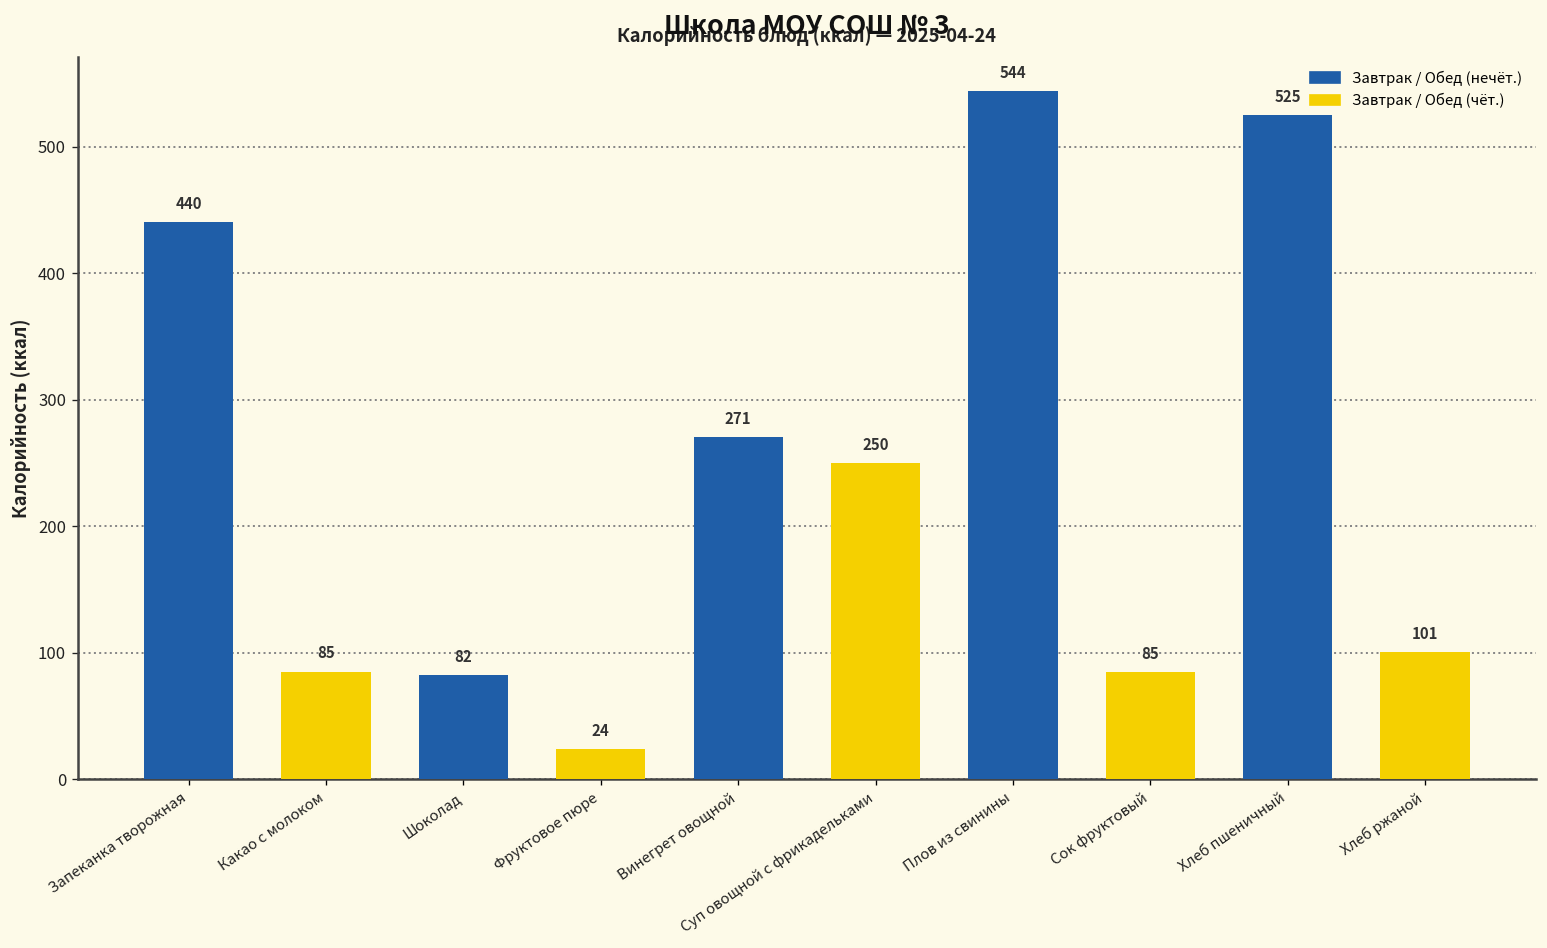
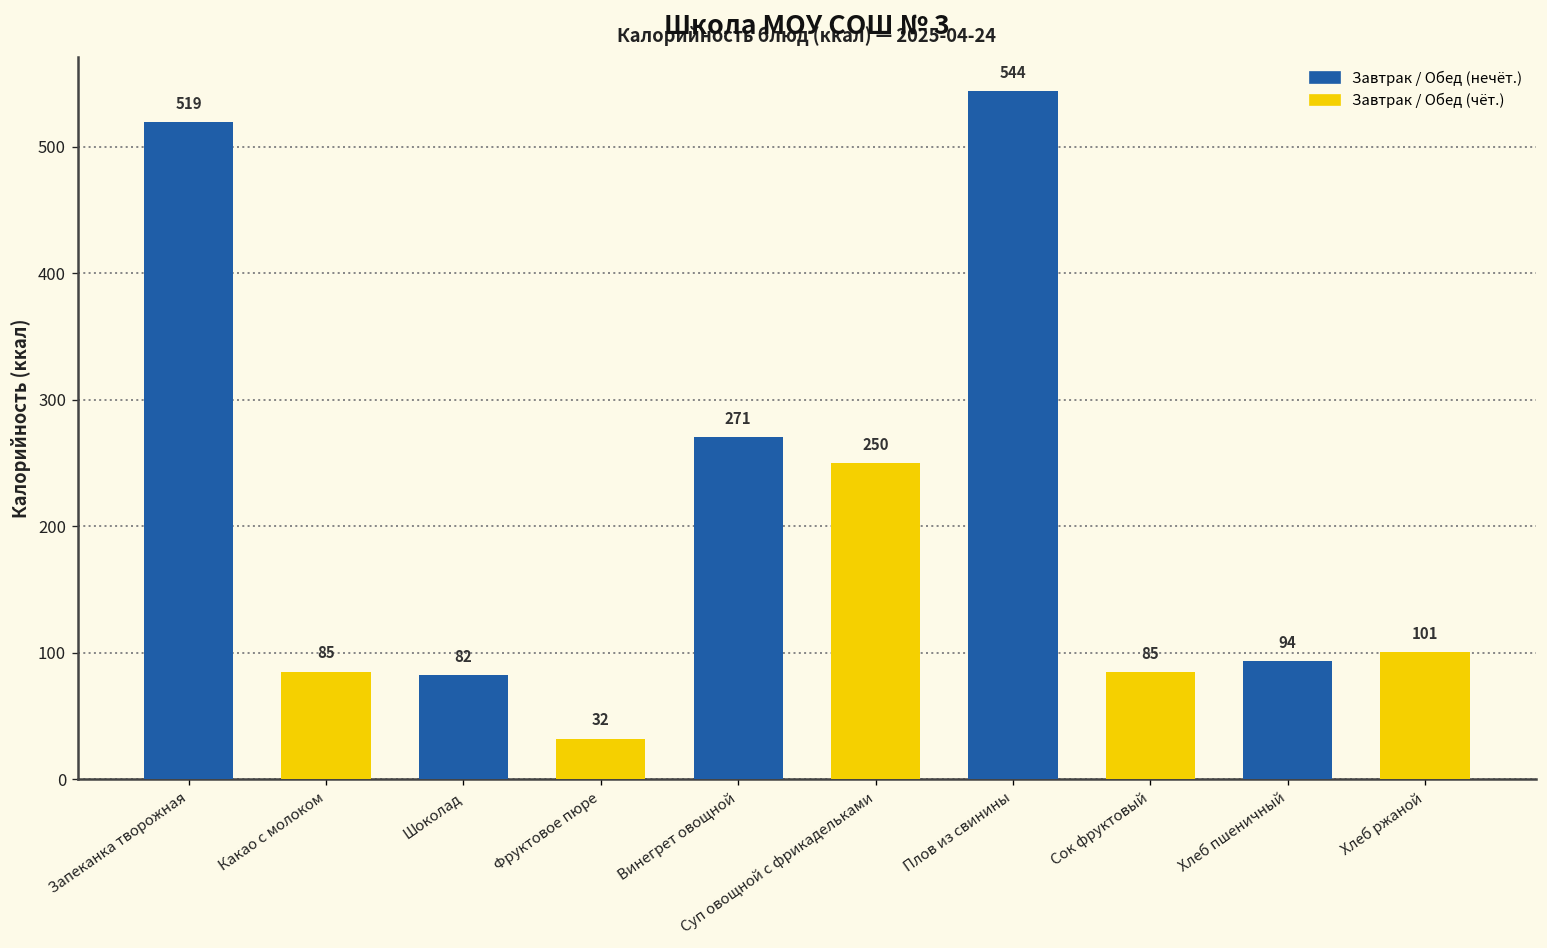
  {
-   "Запеканка творожная": 440,
+   "Запеканка творожная": 519,
    "Какао с молоком": 85,
    "Шоколад": 82,
-   "Фруктовое пюре": 24,
+   "Фруктовое пюре": 32,
    "Винегрет овощной": 271,
    "Суп овощной с фрикадельками": 250,
    "Плов из свинины": 544,
    "Сок фруктовый": 85,
-   "Хлеб пшеничный": 525,
+   "Хлеб пшеничный": 94,
    "Хлеб ржаной": 101
  }
